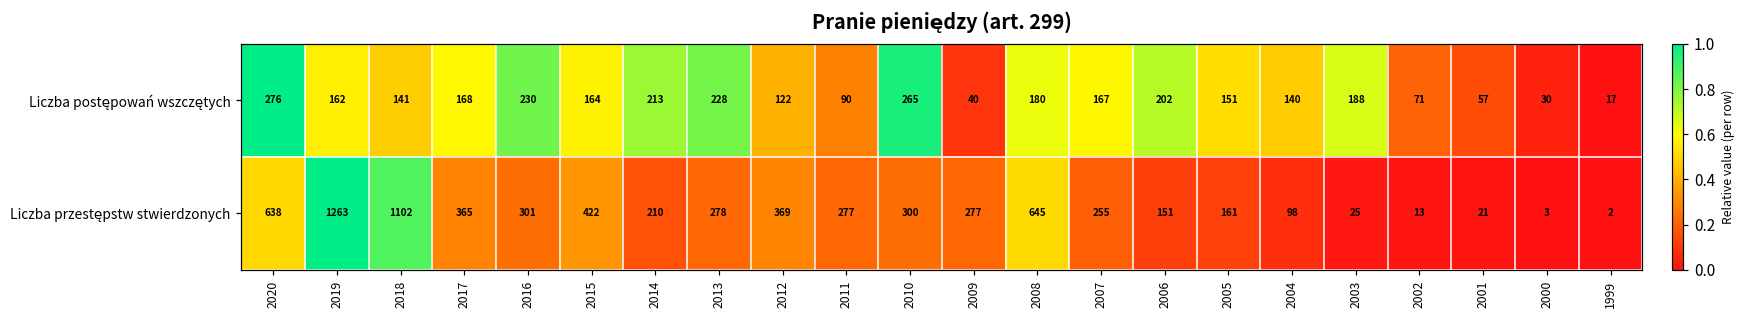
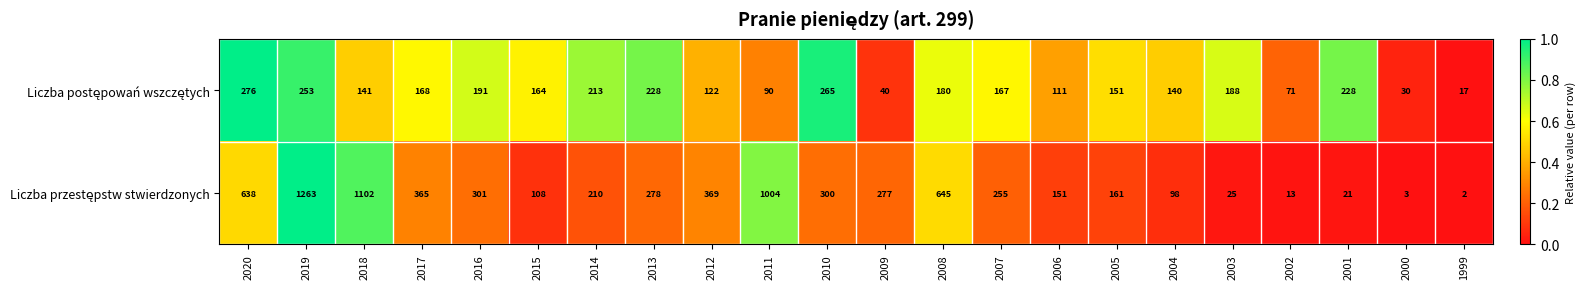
  {
    "Liczba postępowań wszczętych": {
      "2020": 276,
-     "2019": 162,
+     "2019": 253,
      "2018": 141,
      "2017": 168,
-     "2016": 230,
+     "2016": 191,
      "2015": 164,
      "2014": 213,
      "2013": 228,
      "2012": 122,
      "2011": 90,
      "2010": 265,
      "2009": 40,
      "2008": 180,
      "2007": 167,
-     "2006": 202,
+     "2006": 111,
      "2005": 151,
      "2004": 140,
      "2003": 188,
      "2002": 71,
-     "2001": 57,
+     "2001": 228,
      "2000": 30,
      "1999": 17
    },
    "Liczba przestępstw stwierdzonych": {
      "2020": 638,
      "2019": 1263,
      "2018": 1102,
      "2017": 365,
      "2016": 301,
-     "2015": 422,
+     "2015": 108,
      "2014": 210,
      "2013": 278,
      "2012": 369,
-     "2011": 277,
+     "2011": 1004,
      "2010": 300,
      "2009": 277,
      "2008": 645,
      "2007": 255,
      "2006": 151,
      "2005": 161,
      "2004": 98,
      "2003": 25,
      "2002": 13,
      "2001": 21,
      "2000": 3,
      "1999": 2
    }
  }
